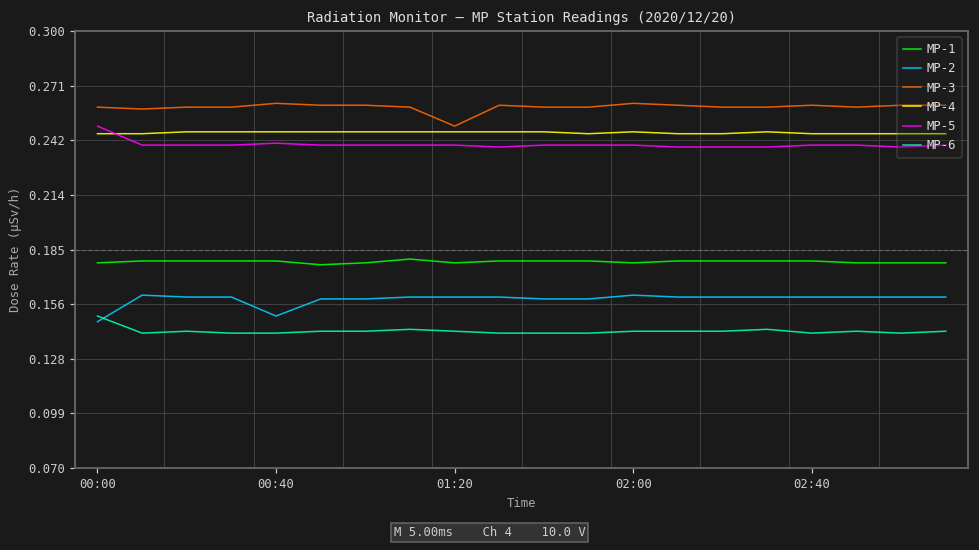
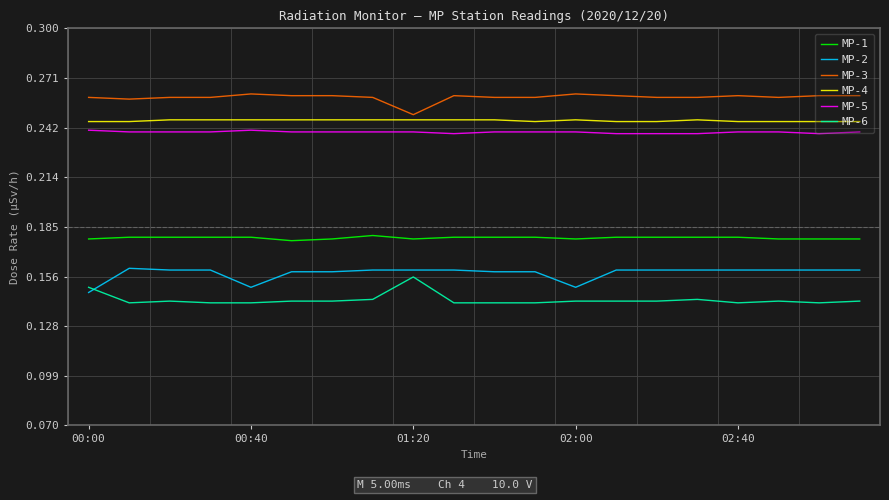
  {
    "MP-1": {
      "00:00": 0.178,
      "00:40": 0.179,
      "01:20": 0.178,
      "02:00": 0.178,
      "02:40": 0.179
    },
    "MP-2": {
      "00:00": 0.147,
      "00:40": 0.150,
      "01:20": 0.160,
-     "02:00": 0.161,
+     "02:00": 0.150,
      "02:40": 0.160
    },
    "MP-3": {
      "00:00": 0.260,
      "00:40": 0.262,
      "01:20": 0.250,
      "02:00": 0.262,
      "02:40": 0.261
    },
    "MP-4": {
      "00:00": 0.246,
      "00:40": 0.247,
      "01:20": 0.247,
      "02:00": 0.247,
      "02:40": 0.246
    },
    "MP-5": {
-     "00:00": 0.250,
+     "00:00": 0.241,
      "00:40": 0.241,
      "01:20": 0.240,
      "02:00": 0.240,
      "02:40": 0.240
    },
    "MP-6": {
      "00:00": 0.150,
      "00:40": 0.141,
-     "01:20": 0.142,
+     "01:20": 0.156,
      "02:00": 0.142,
      "02:40": 0.141
    }
  }
